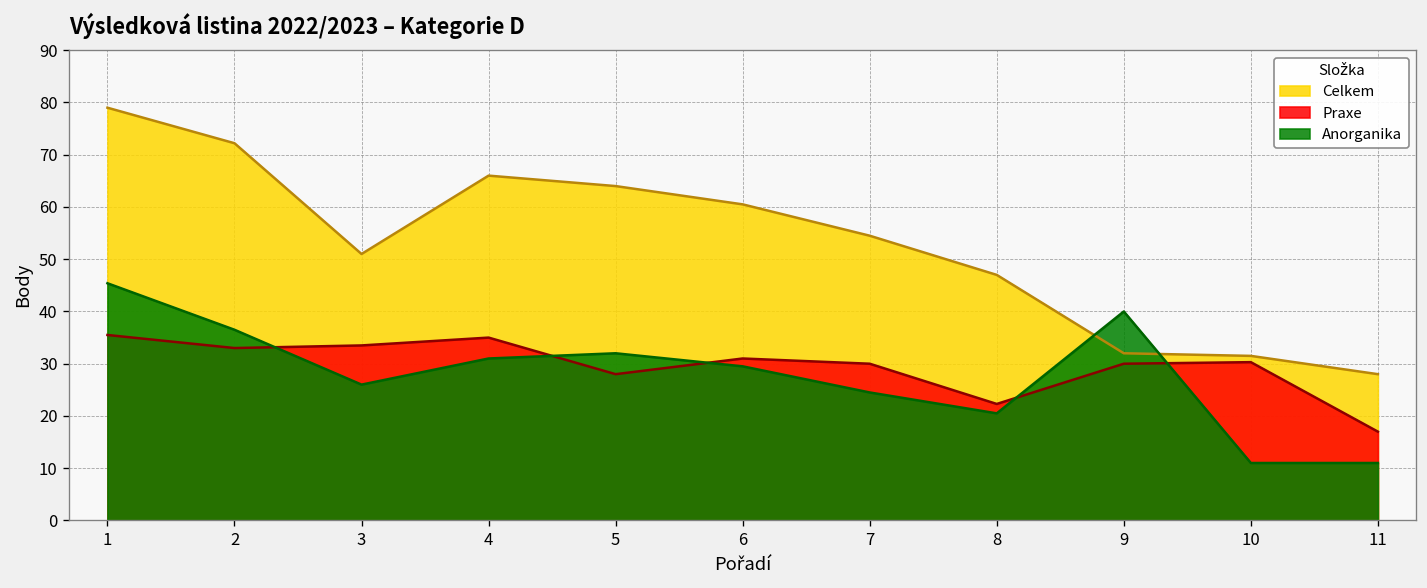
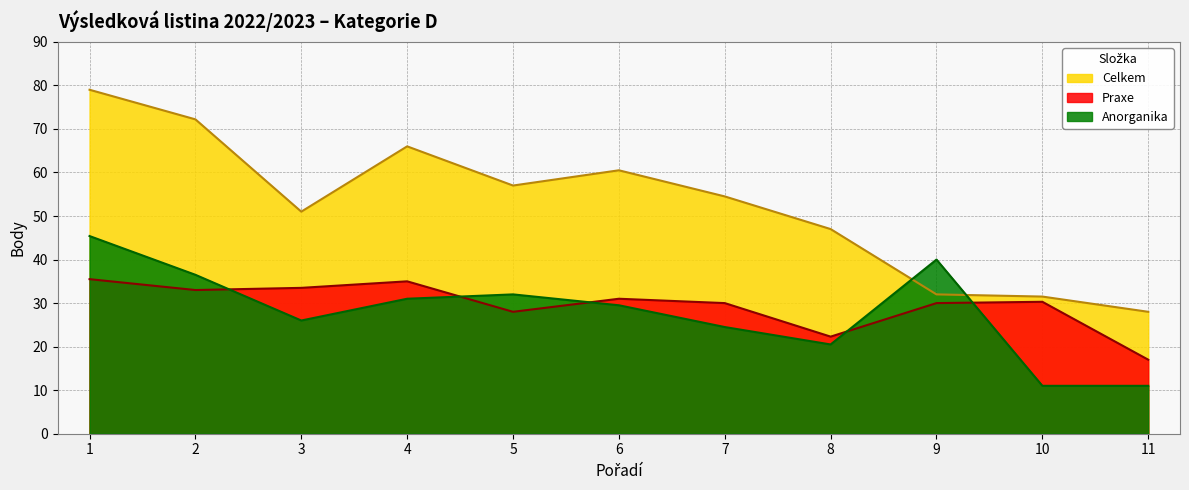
  {
    "Celkem": {
      "1": 79,
      "2": 72,
      "3": 51,
      "4": 66,
-     "5": 64,
+     "5": 57,
      "6": 61,
      "7": 55,
      "8": 47,
      "9": 32,
      "10": 32,
      "11": 28
    },
    "Praxe": {
      "1": 36,
      "2": 33,
      "3": 34,
      "4": 35,
      "5": 28,
      "6": 31,
      "7": 30,
      "8": 22,
      "9": 30,
      "10": 30,
      "11": 17
    },
    "Anorganika": {
      "1": 45,
      "2": 37,
      "3": 26,
      "4": 31,
      "5": 32,
      "6": 30,
      "7": 25,
      "8": 21,
      "9": 40,
      "10": 11,
      "11": 11
    }
  }
